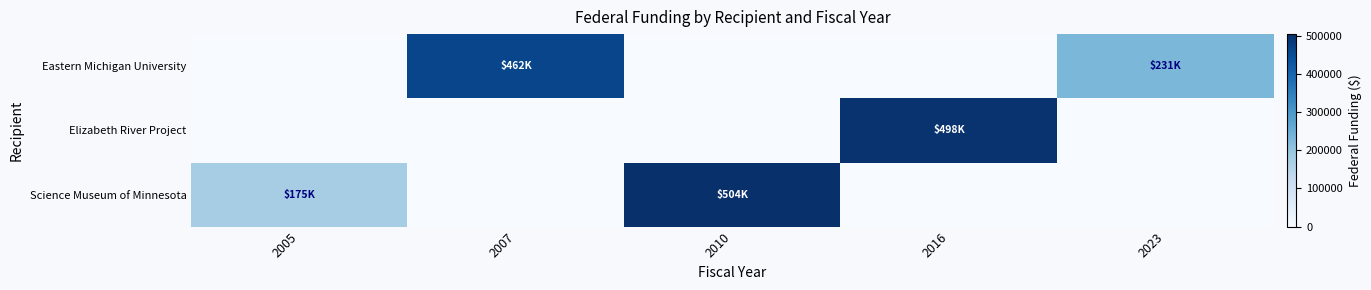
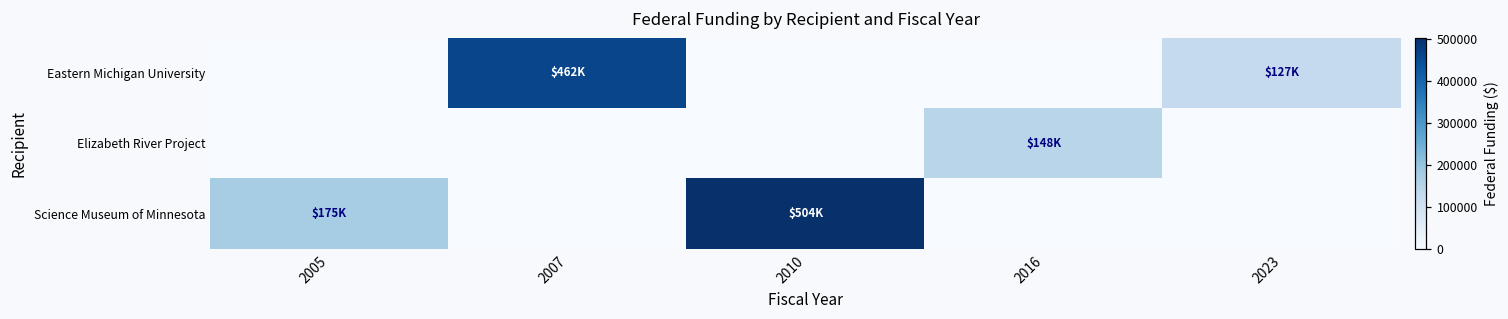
  {
    "Eastern Michigan University": {
      "2007": "$462K",
-     "2023": "$231K"
+     "2023": "$127K"
    },
    "Elizabeth River Project": {
-     "2016": "$498K"
+     "2016": "$148K"
    },
    "Science Museum of Minnesota": {
      "2005": "$175K",
      "2010": "$504K"
    }
  }
